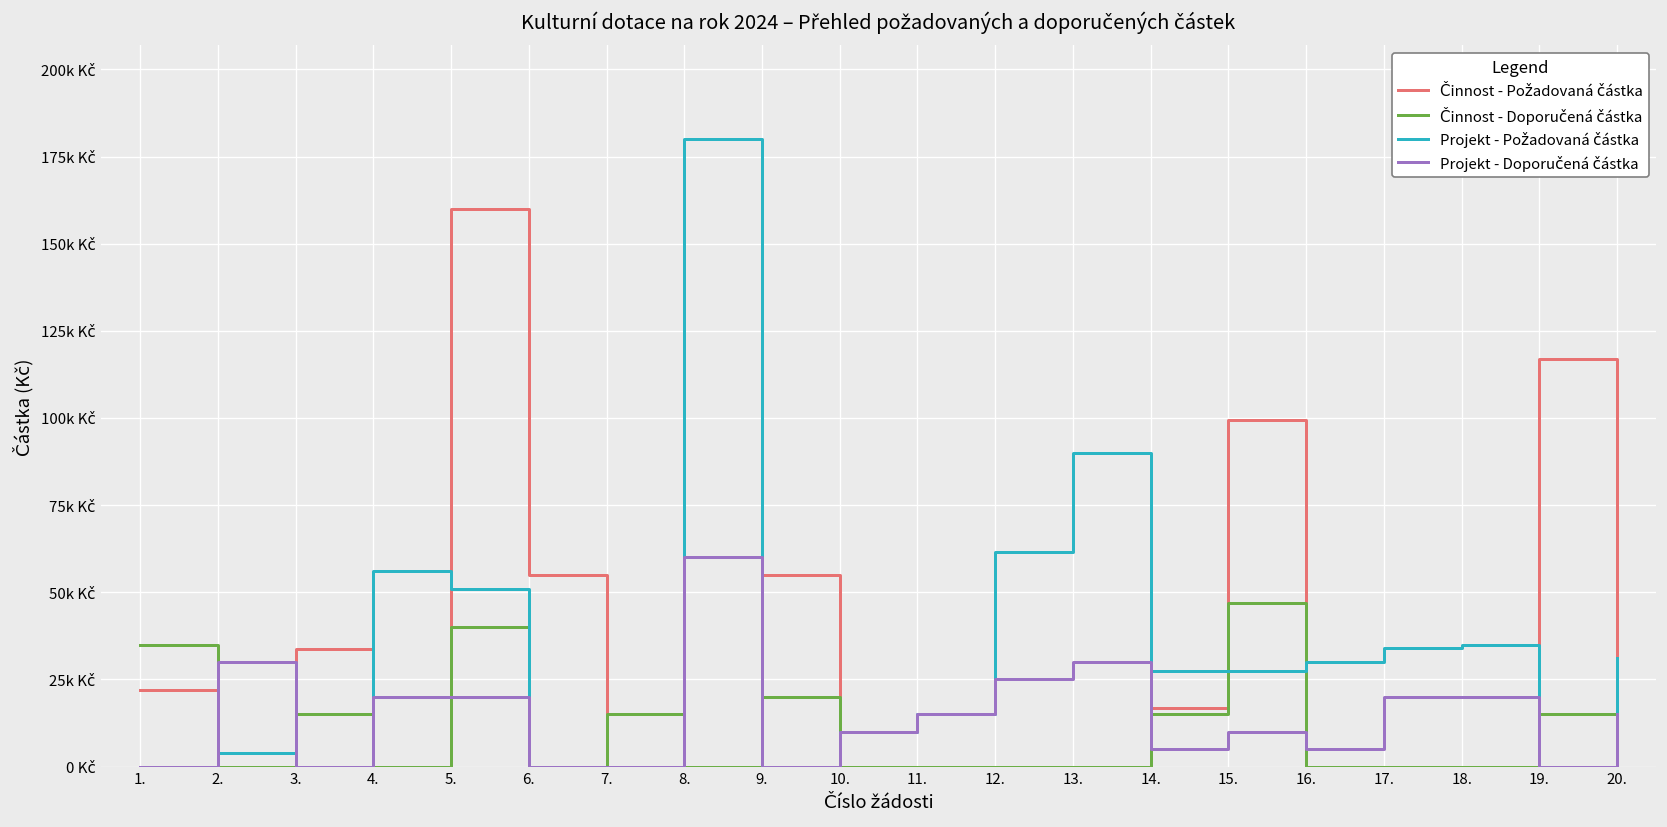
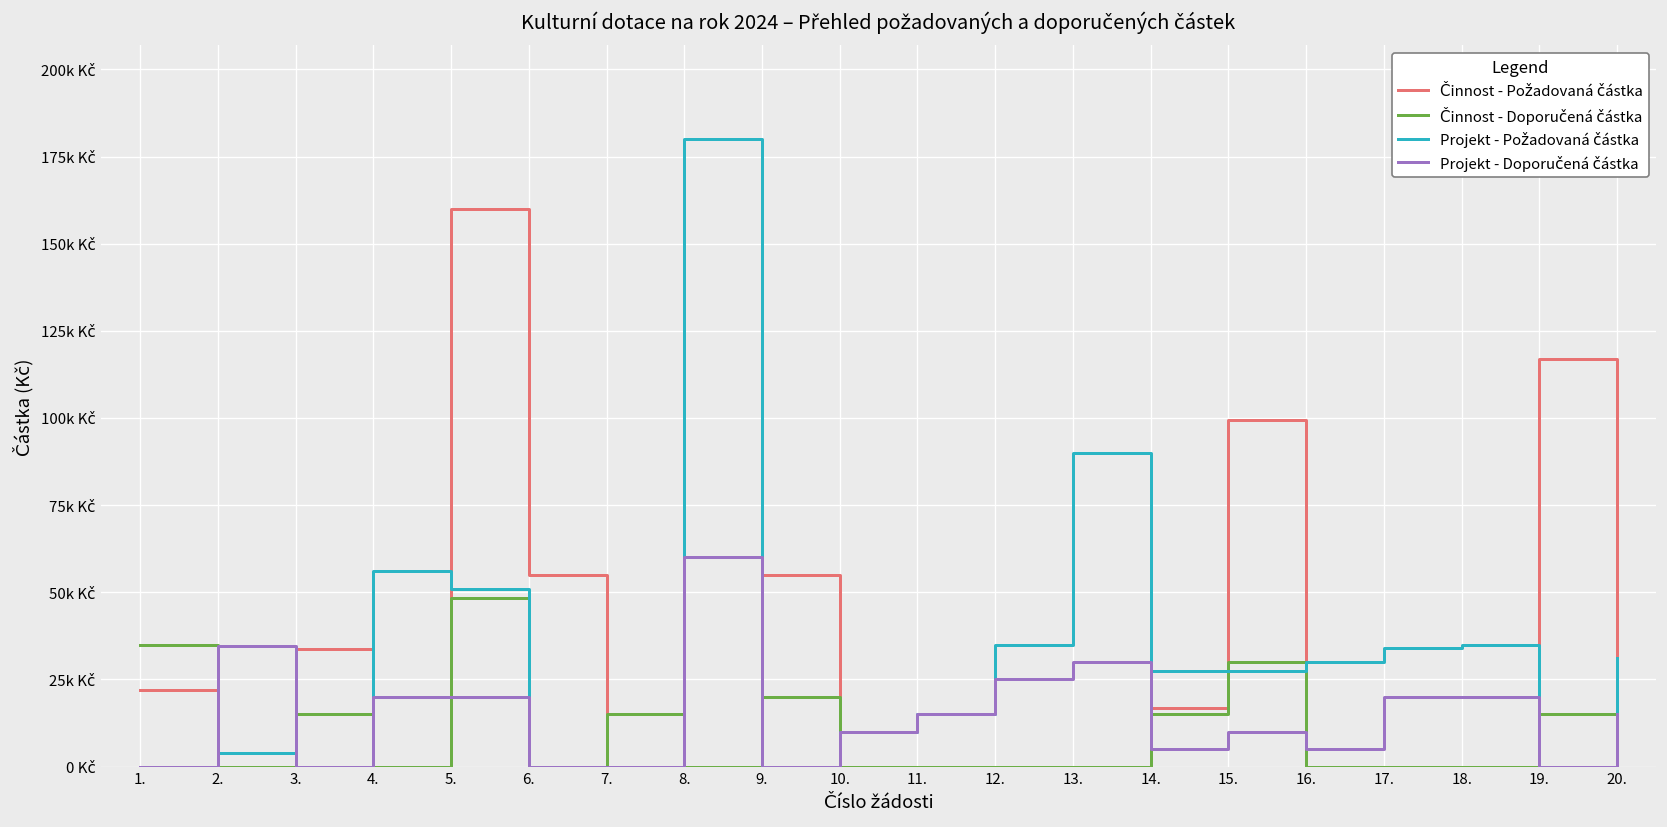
  {
    "Činnost - Požadovaná částka": {
      "1.": "22k Kč",
      "3.": "34k Kč",
      "5.": "160k Kč",
      "6.": "55k Kč",
      "9.": "55k Kč",
      "14.": "17k Kč",
      "15.": "99k Kč",
      "19.": "117k Kč"
    },
    "Činnost - Doporučená částka": {
      "1.": "35k Kč",
      "3.": "15k Kč",
-     "5.": "40k Kč",
+     "5.": "48k Kč",
      "9.": "20k Kč",
      "14.": "15k Kč",
-     "15.": "47k Kč",
+     "15.": "30k Kč",
      "19.": "15k Kč"
    },
    "Projekt - Požadovaná částka": {
      "2.": "4k Kč",
      "4.": "56k Kč",
      "5.": "51k Kč",
      "8.": "180k Kč",
-     "12.": "61k Kč",
+     "12.": "35k Kč",
      "13.": "90k Kč",
      "14.": "27k Kč",
      "15.": "27k Kč",
      "16.": "30k Kč",
      "17.": "34k Kč",
      "18.": "35k Kč",
      "20.": "31k Kč"
    },
    "Projekt - Doporučená částka": {
-     "2.": "30k Kč",
+     "2.": "35k Kč",
      "4.": "20k Kč",
      "5.": "20k Kč",
      "8.": "60k Kč",
      "12.": "25k Kč",
      "13.": "30k Kč",
      "14.": "5k Kč",
      "15.": "10k Kč",
      "16.": "5k Kč",
      "17.": "20k Kč",
      "18.": "20k Kč",
      "20.": "15k Kč"
    }
  }
